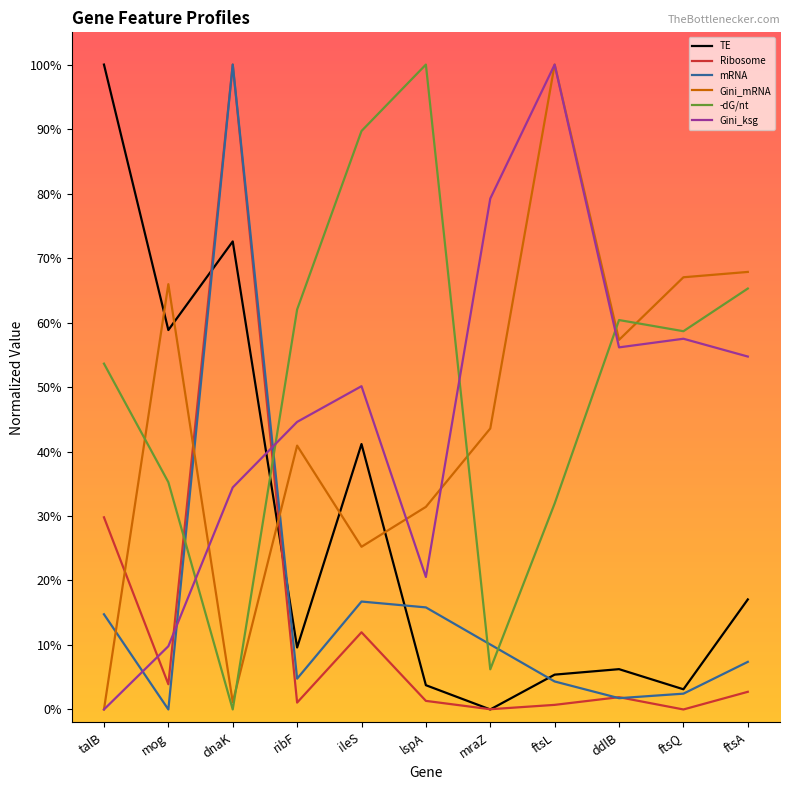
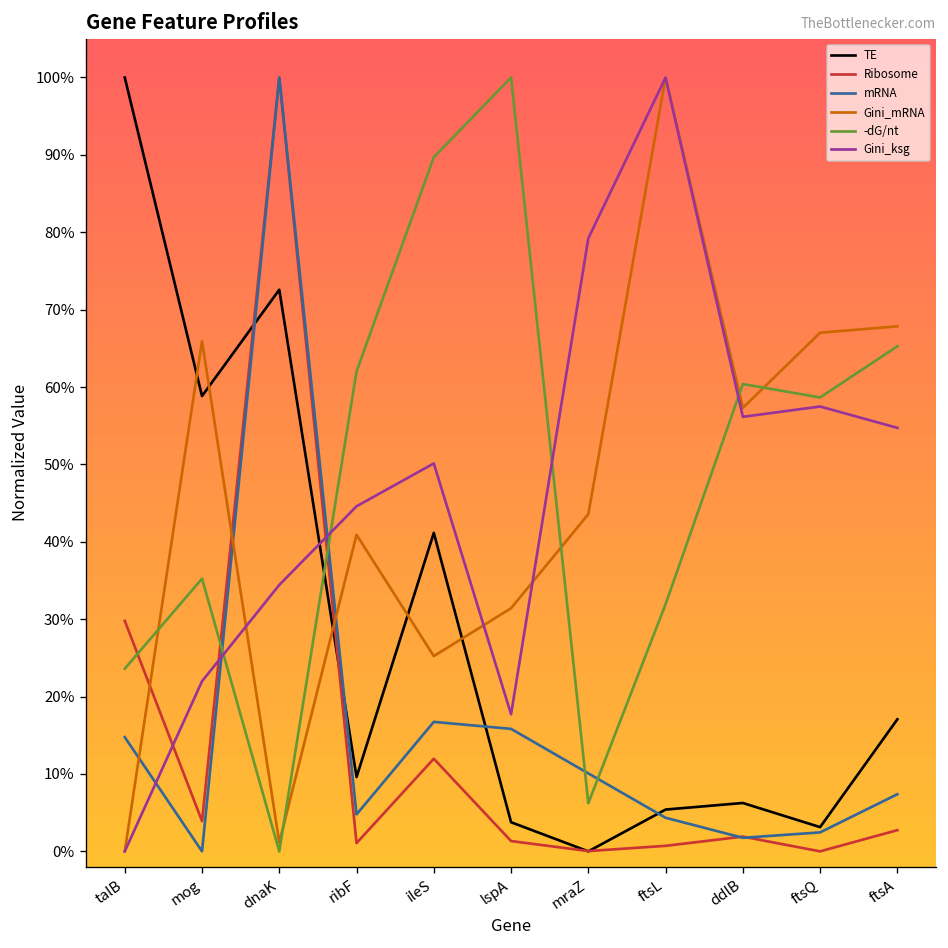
  {
    "TE": {
      "talB": "100%",
      "mog": "59%",
      "dnaK": "73%",
      "ribF": "10%",
      "ileS": "41%",
      "lspA": "4%",
      "ftsL": "5%",
      "ddlB": "6%",
      "ftsQ": "3%",
      "ftsA": "17%"
    },
    "Ribosome": {
      "talB": "30%",
      "mog": "4%",
      "ribF": "1%",
      "ileS": "12%",
      "lspA": "1%",
      "ftsL": "1%",
      "ftsQ": "0%",
      "ftsA": "3%"
    },
    "mRNA": {
      "talB": "15%",
      "mog": "0%",
      "ribF": "5%",
      "ileS": "17%",
      "lspA": "16%",
      "mraZ": "10%",
      "ftsL": "4%",
      "ftsQ": "2%",
      "ftsA": "7%"
    },
    "Gini_mRNA": {
      "mog": "66%",
      "dnaK": "1%",
      "ribF": "41%",
      "ileS": "25%",
      "lspA": "31%",
      "mraZ": "44%",
      "ddlB": "57%",
      "ftsQ": "67%",
      "ftsA": "68%"
    },
    "-dG/nt": {
-     "talB": "54%",
+     "talB": "24%",
      "mog": "35%",
      "dnaK": "0%",
      "ribF": "62%",
      "ileS": "90%",
      "lspA": "100%",
      "mraZ": "6%",
      "ftsL": "32%",
      "ddlB": "60%",
      "ftsQ": "59%",
      "ftsA": "65%"
    },
    "Gini_ksg": {
-     "mog": "10%",
+     "mog": "22%",
      "dnaK": "34%",
      "ribF": "45%",
      "ileS": "50%",
-     "lspA": "21%",
+     "lspA": "18%",
      "mraZ": "79%",
      "ddlB": "56%",
      "ftsQ": "57%",
      "ftsA": "55%"
    }
  }
